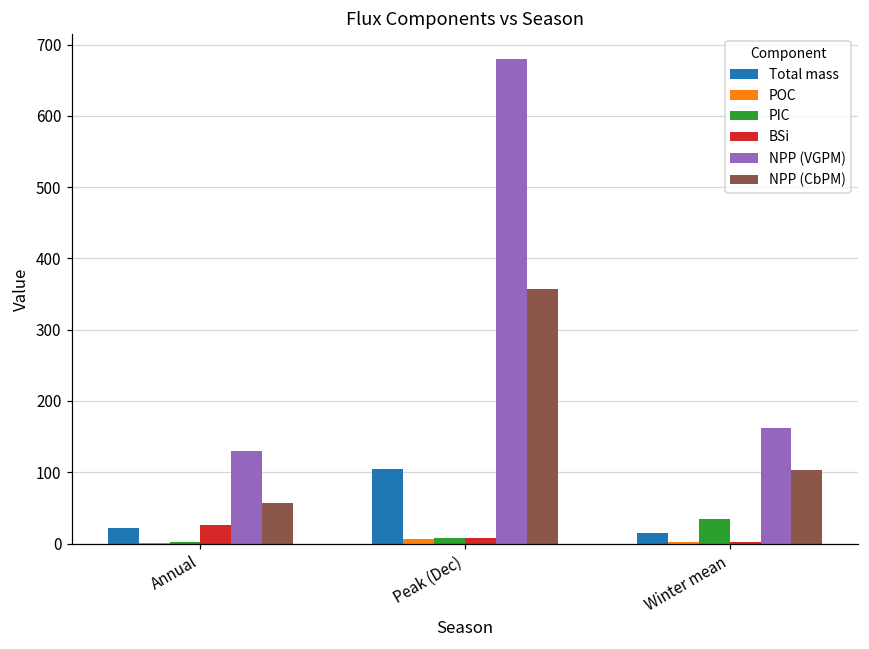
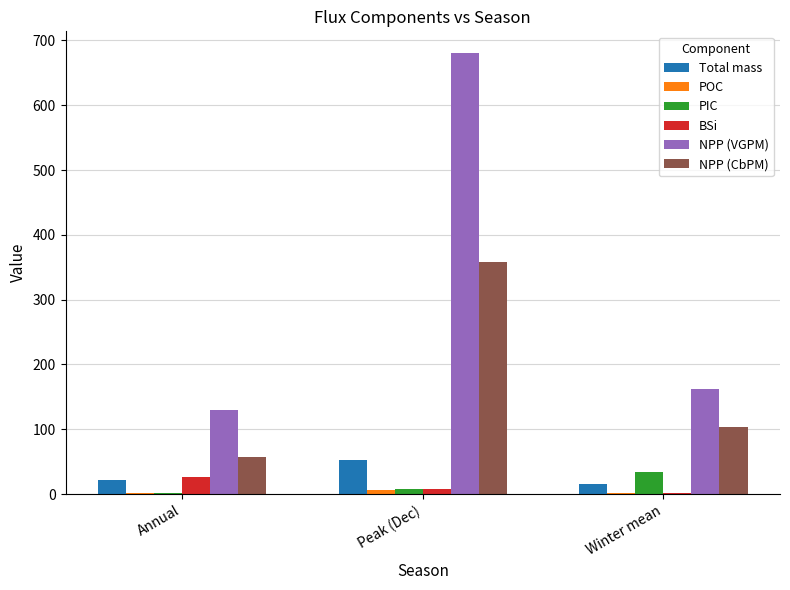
  {
    "Total mass": {
      "Annual": 20,
-     "Peak (Dec)": 100,
+     "Peak (Dec)": 50,
      "Winter mean": 20
    },
    "POC": {
      "Peak (Dec)": 10
    },
    "PIC": {
      "Peak (Dec)": 10,
      "Winter mean": 30
    },
    "BSi": {
      "Annual": 30,
      "Peak (Dec)": 10
    },
    "NPP (VGPM)": {
      "Annual": 130,
      "Peak (Dec)": 680,
      "Winter mean": 160
    },
    "NPP (CbPM)": {
      "Annual": 60,
      "Peak (Dec)": 360,
      "Winter mean": 100
    }
  }
